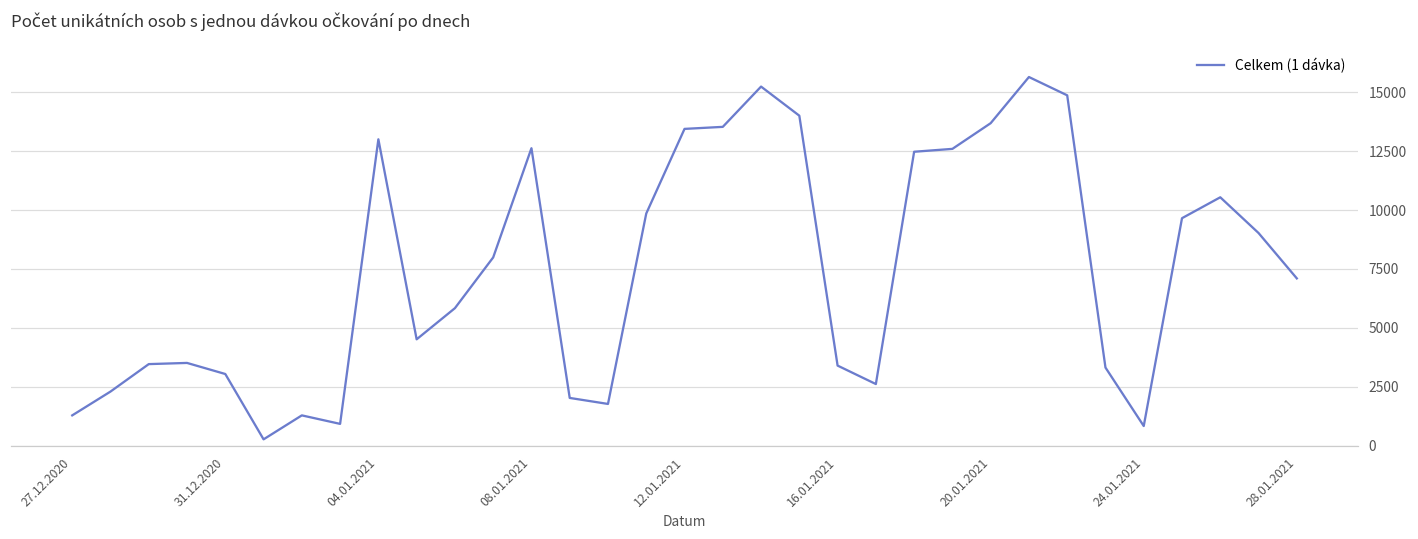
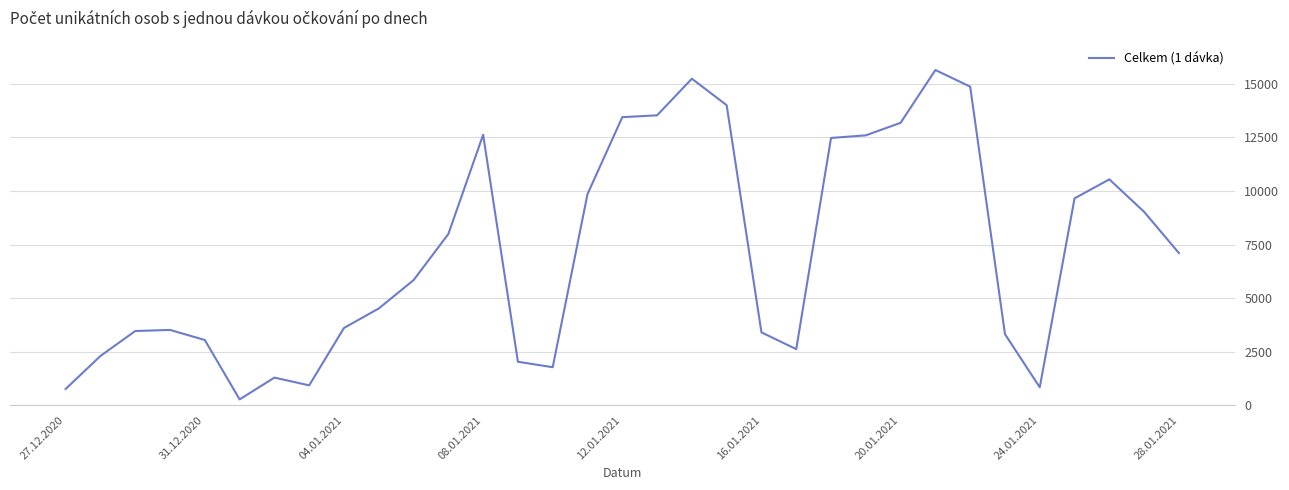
  {
-   "27.12.2020": 1300,
+   "27.12.2020": 800,
    "31.12.2020": 3000,
-   "04.01.2021": 13000,
+   "04.01.2021": 3600,
    "08.01.2021": 12600,
    "12.01.2021": 13400,
    "16.01.2021": 3400,
-   "20.01.2021": 13700,
+   "20.01.2021": 13200,
    "24.01.2021": 800,
    "28.01.2021": 7100
  }
